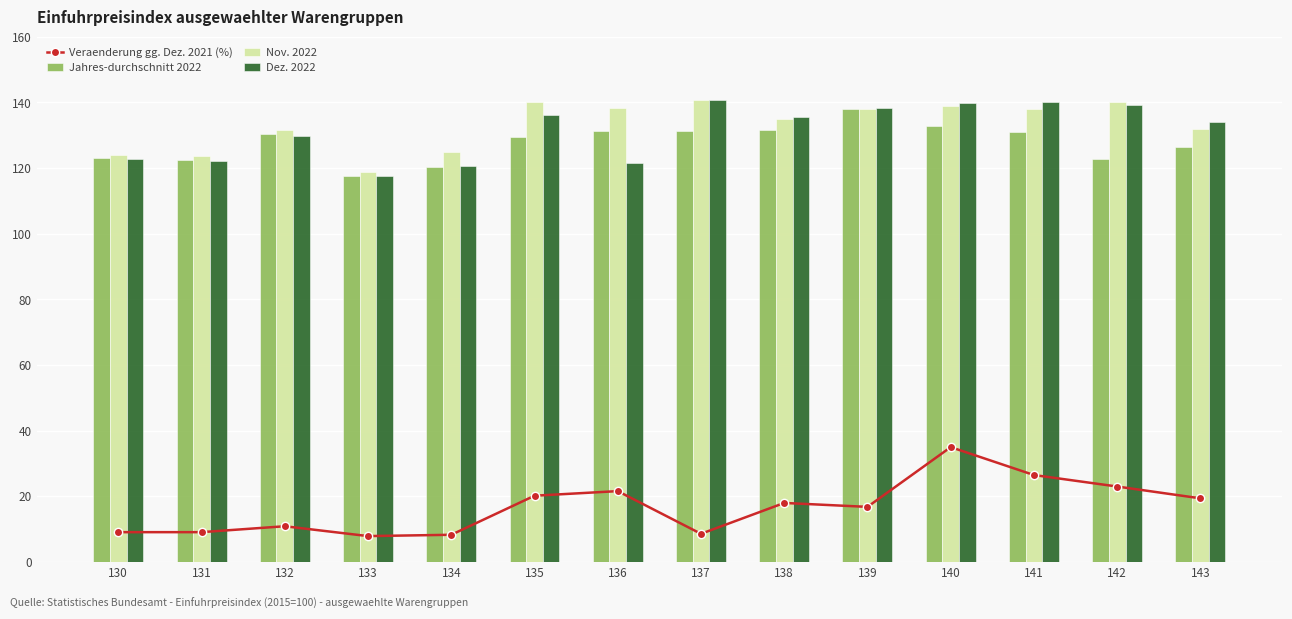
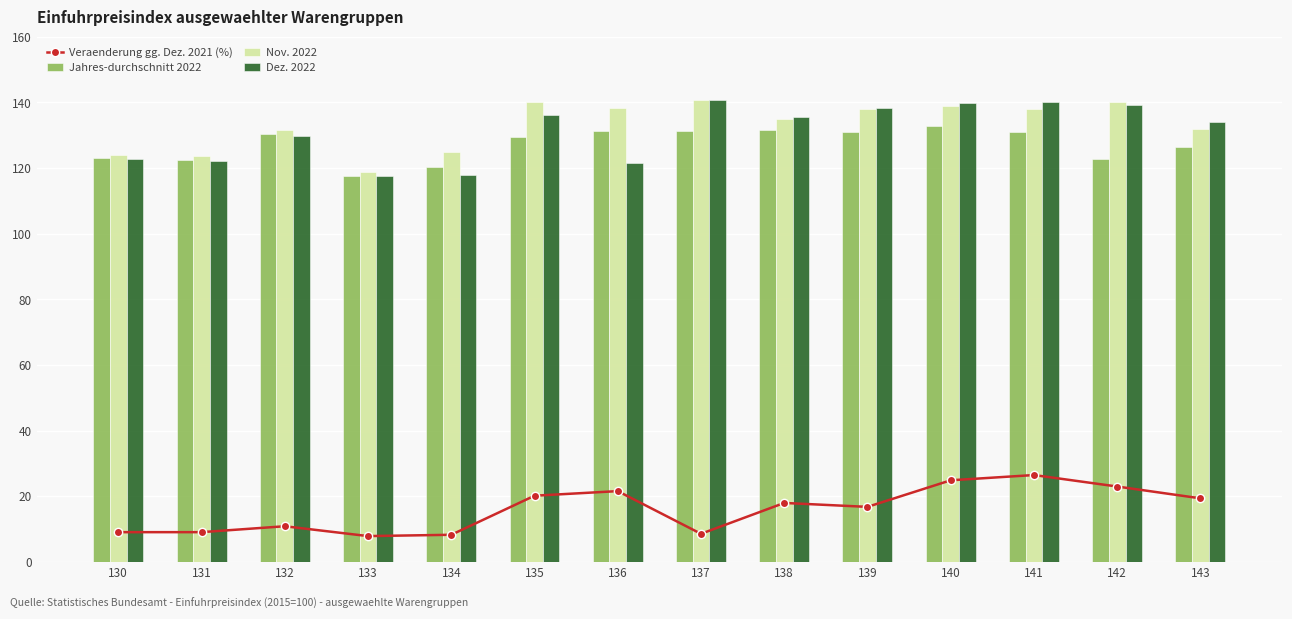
  {
    "Jahres-durchschnitt 2022": {
      "130": 123,
      "131": 123,
      "132": 130,
      "133": 118,
      "134": 120,
      "135": 130,
      "136": 131,
      "137": 131,
      "138": 132,
-     "139": 138,
+     "139": 131,
      "140": 133,
      "141": 131,
      "142": 123,
      "143": 126
    },
    "Veraenderung gg. Dez. 2021 (%)": {
      "130": 9,
      "131": 9,
      "132": 11,
      "133": 8,
      "134": 8,
      "135": 20,
      "136": 22,
      "137": 9,
      "138": 18,
      "139": 17,
-     "140": 35,
+     "140": 25,
      "141": 27,
      "142": 23,
      "143": 19
    },
    "Nov. 2022": {
      "130": 124,
      "131": 124,
      "132": 132,
      "133": 119,
      "134": 125,
      "135": 140,
      "136": 138,
      "137": 141,
      "138": 135,
      "139": 138,
      "140": 139,
      "141": 138,
      "142": 140,
      "143": 132
    },
    "Dez. 2022": {
      "130": 123,
      "131": 122,
      "132": 130,
      "133": 118,
-     "134": 121,
+     "134": 118,
      "135": 136,
      "136": 121,
      "137": 141,
      "138": 136,
      "139": 138,
      "140": 140,
      "141": 140,
      "142": 139,
      "143": 134
    }
  }
